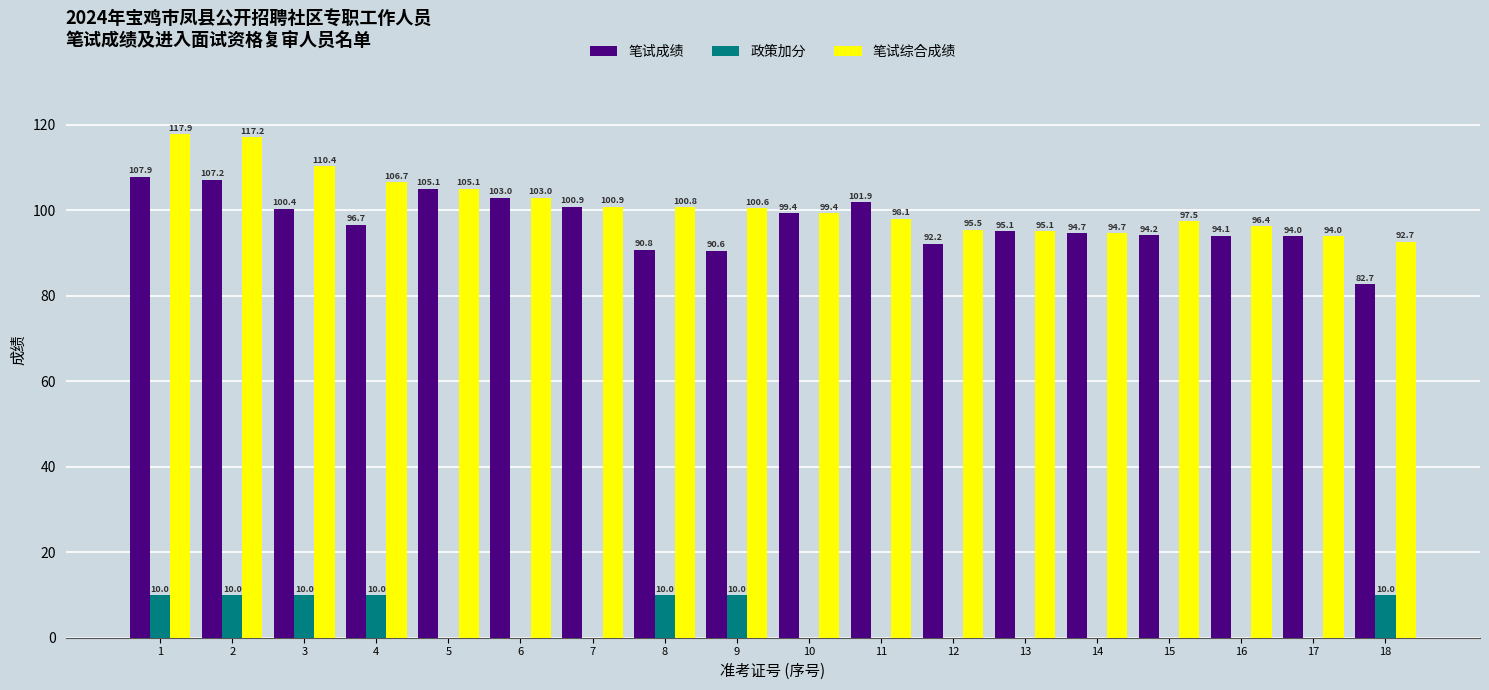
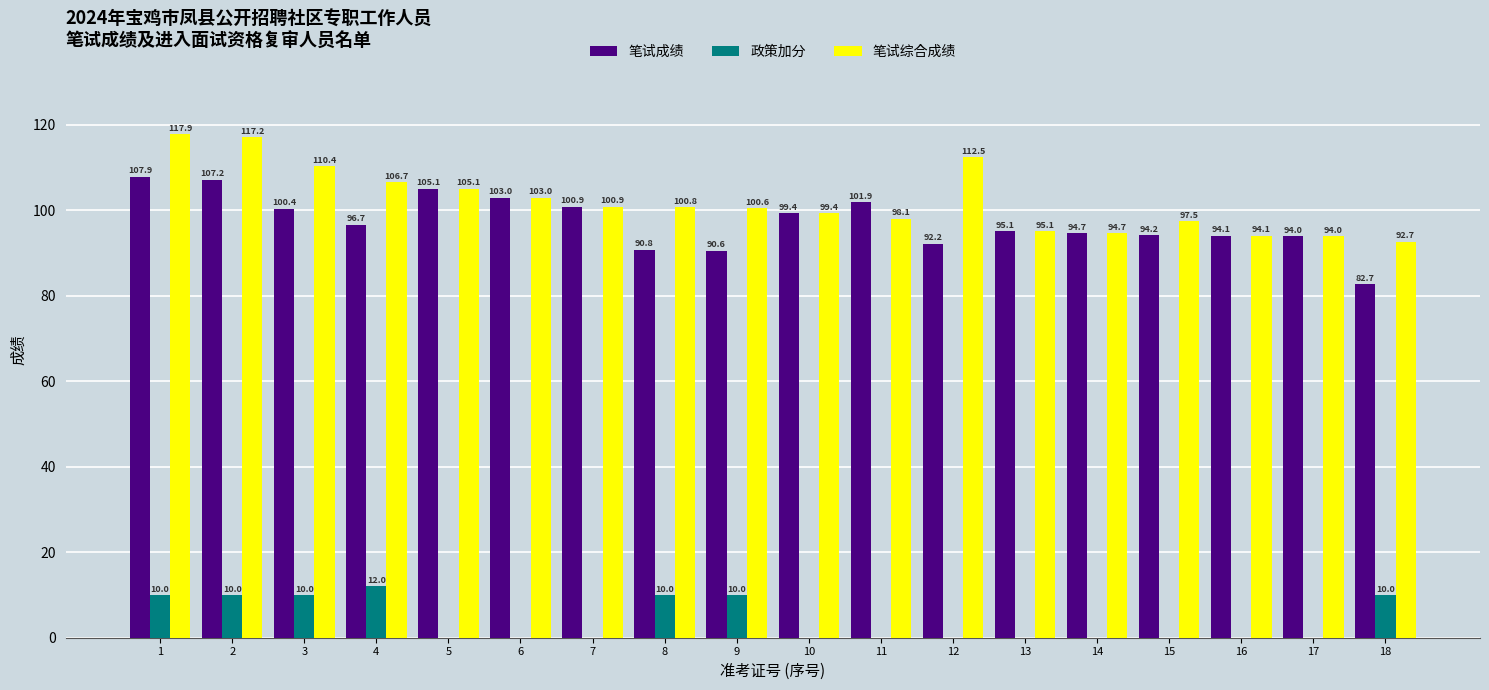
  {
    "笔试成绩": {
      "1": 107.9,
      "2": 107.2,
      "3": 100.4,
      "4": 96.7,
      "5": 105.1,
      "6": 103.0,
      "7": 100.9,
      "8": 90.8,
      "9": 90.6,
      "10": 99.4,
      "11": 101.9,
      "12": 92.2,
      "13": 95.1,
      "14": 94.7,
      "15": 94.2,
      "16": 94.1,
      "17": 94.0,
      "18": 82.7
    },
    "政策加分": {
      "1": 10.0,
      "2": 10.0,
      "3": 10.0,
-     "4": 10.0,
+     "4": 12.0,
      "8": 10.0,
      "9": 10.0,
      "18": 10.0
    },
    "笔试综合成绩": {
      "1": 117.9,
      "2": 117.2,
      "3": 110.4,
      "4": 106.7,
      "5": 105.1,
      "6": 103.0,
      "7": 100.9,
      "8": 100.8,
      "9": 100.6,
      "10": 99.4,
      "11": 98.1,
-     "12": 95.5,
+     "12": 112.5,
      "13": 95.1,
      "14": 94.7,
      "15": 97.5,
-     "16": 96.4,
+     "16": 94.1,
      "17": 94.0,
      "18": 92.7
    }
  }
